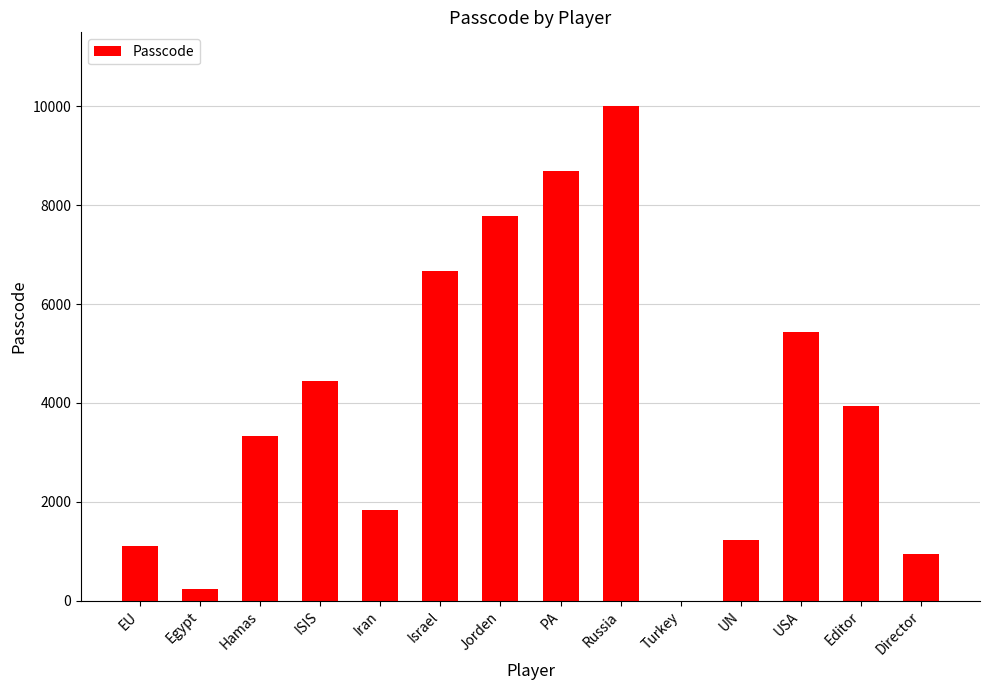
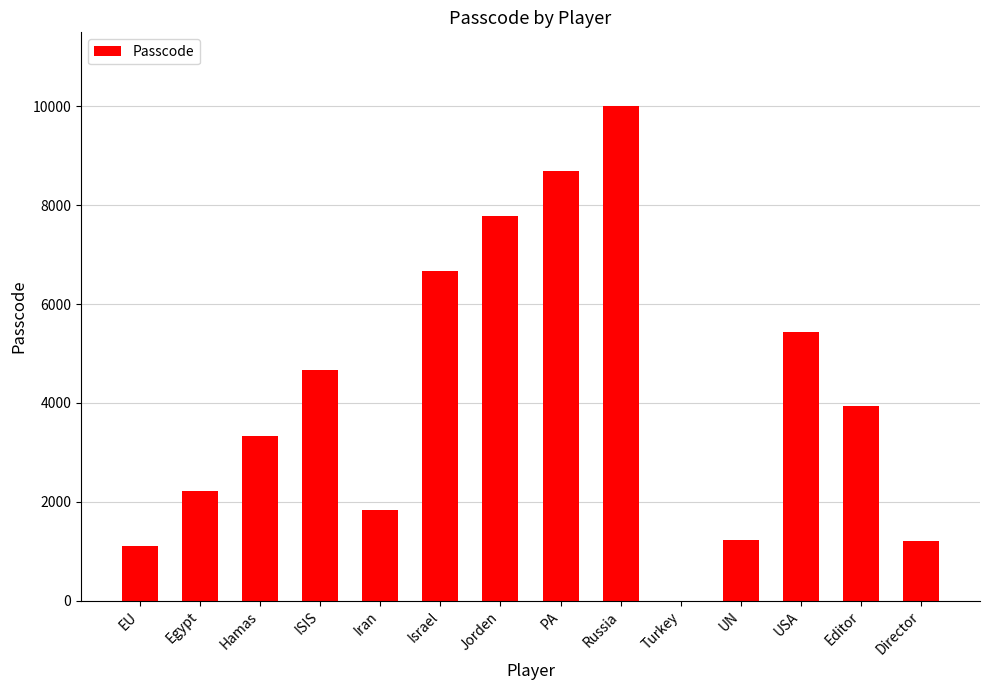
  {
    "EU": 1100,
-   "Egypt": 200,
+   "Egypt": 2200,
    "Hamas": 3300,
-   "ISIS": 4400,
+   "ISIS": 4700,
    "Iran": 1800,
    "Israel": 6700,
    "Jorden": 7800,
    "PA": 8700,
    "Russia": 10000,
    "Turkey": 0,
    "UN": 1200,
    "USA": 5400,
    "Editor": 3900,
-   "Director": 900
+   "Director": 1200
  }
